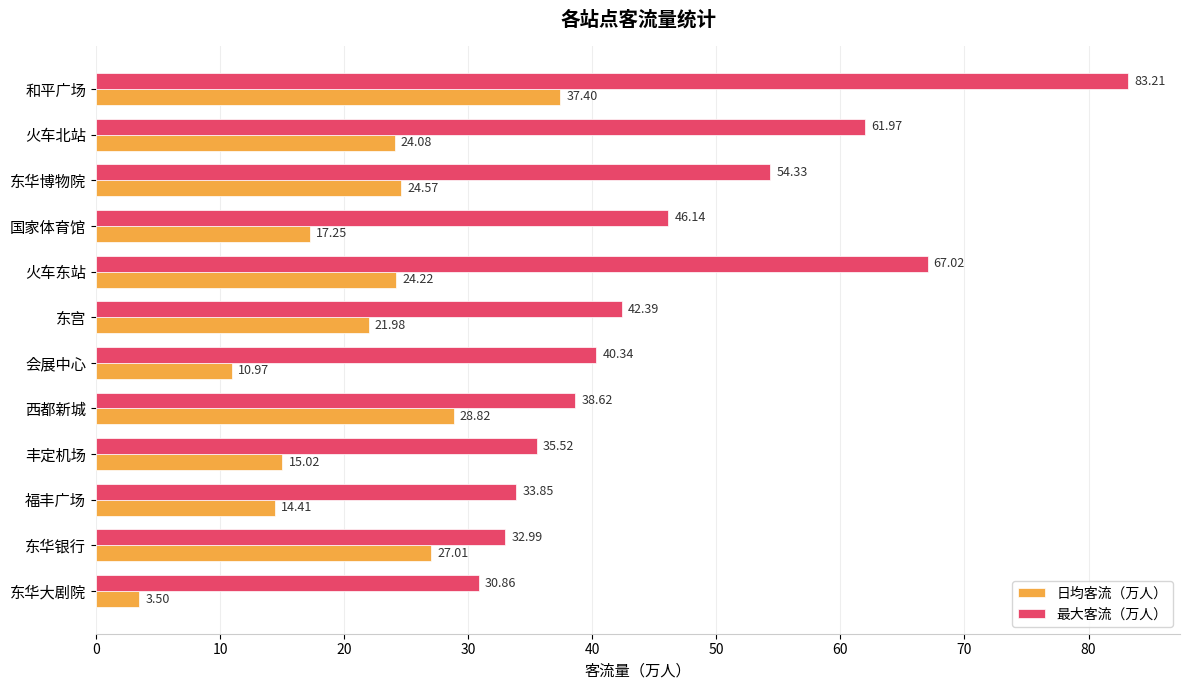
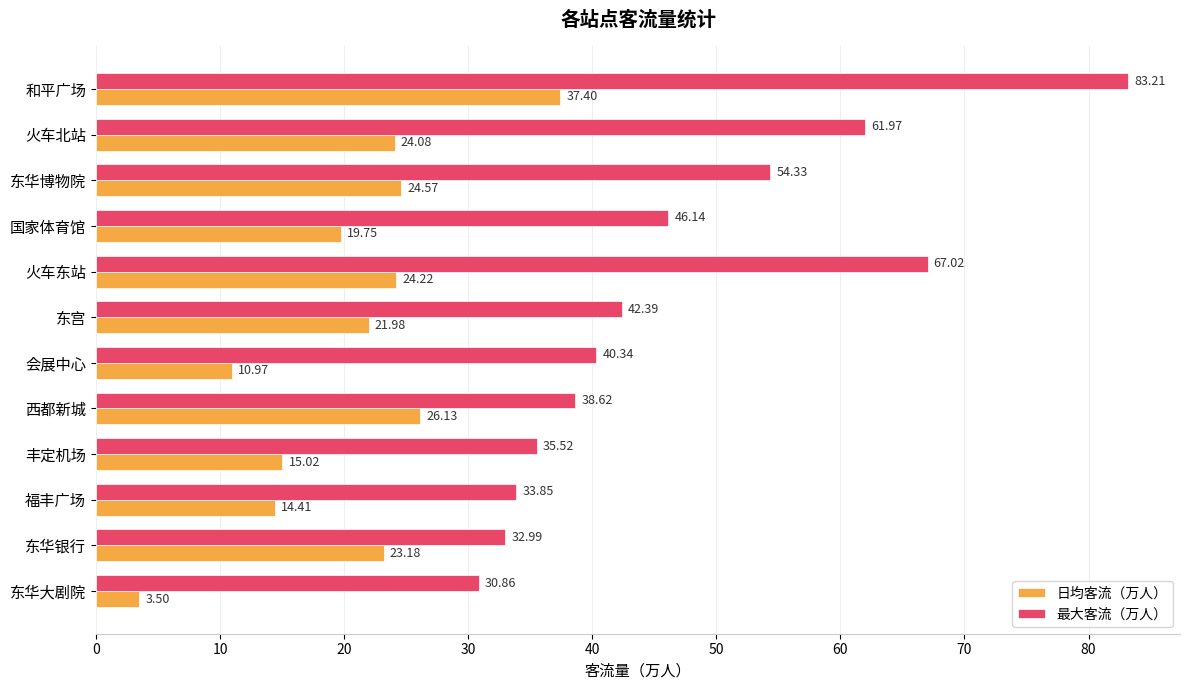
  {
    "日均客流（万人）": {
      "和平广场": 37.40,
      "火车北站": 24.08,
      "东华博物院": 24.57,
-     "国家体育馆": 17.25,
+     "国家体育馆": 19.75,
      "火车东站": 24.22,
      "东宫": 21.98,
      "会展中心": 10.97,
-     "西都新城": 28.82,
+     "西都新城": 26.13,
      "丰定机场": 15.02,
      "福丰广场": 14.41,
-     "东华银行": 27.01,
+     "东华银行": 23.18,
      "东华大剧院": 3.50
    },
    "最大客流（万人）": {
      "和平广场": 83.21,
      "火车北站": 61.97,
      "东华博物院": 54.33,
      "国家体育馆": 46.14,
      "火车东站": 67.02,
      "东宫": 42.39,
      "会展中心": 40.34,
      "西都新城": 38.62,
      "丰定机场": 35.52,
      "福丰广场": 33.85,
      "东华银行": 32.99,
      "东华大剧院": 30.86
    }
  }
